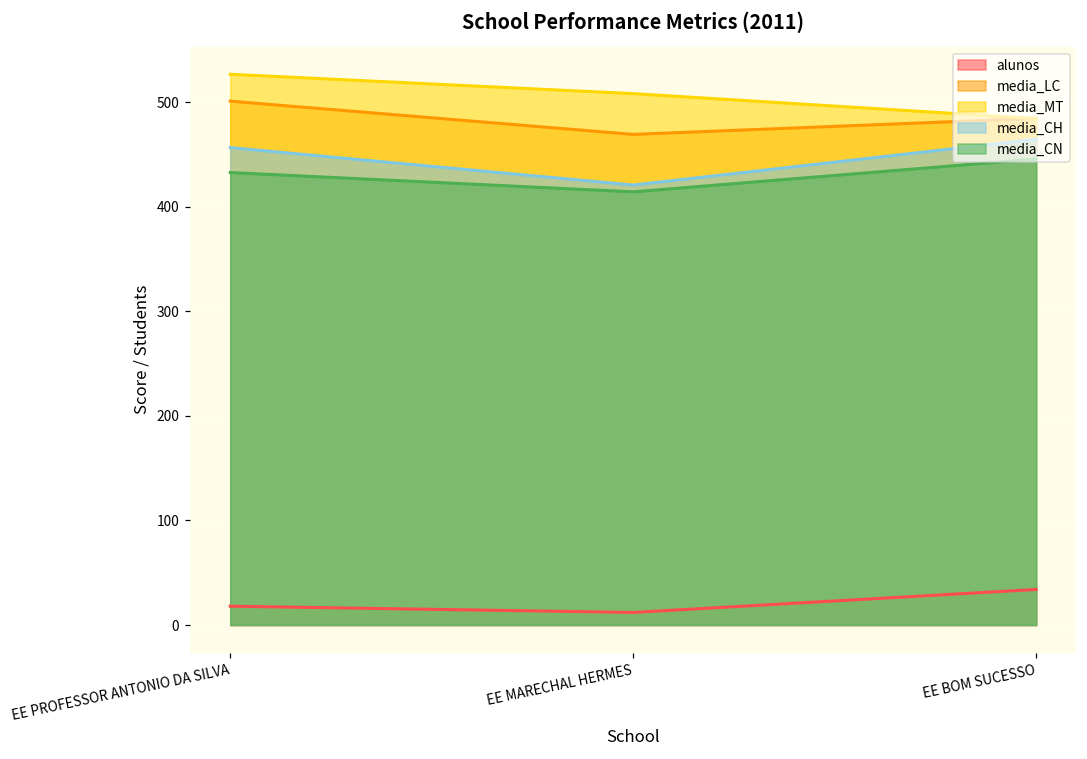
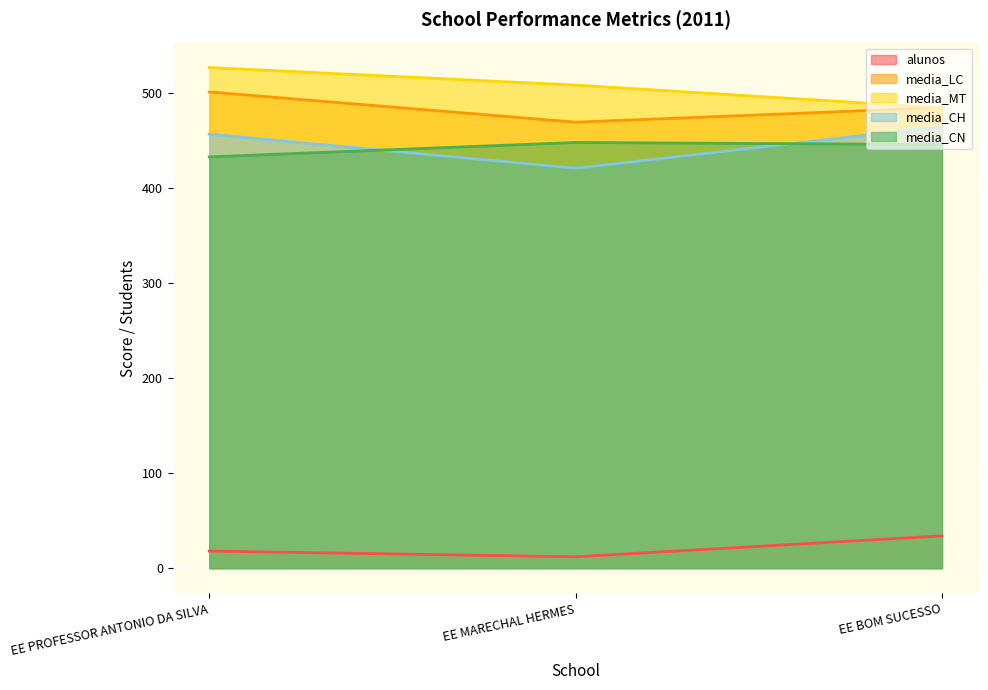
  {
    "alunos": {
      "EE PROFESSOR ANTONIO DA SILVA": 20,
      "EE MARECHAL HERMES": 10,
      "EE BOM SUCESSO": 30
    },
    "media_CH": {
      "EE PROFESSOR ANTONIO DA SILVA": 460,
      "EE MARECHAL HERMES": 420
    },
    "media_CN": {
      "EE PROFESSOR ANTONIO DA SILVA": 430,
-     "EE MARECHAL HERMES": 410
+     "EE MARECHAL HERMES": 450
    }
  }
